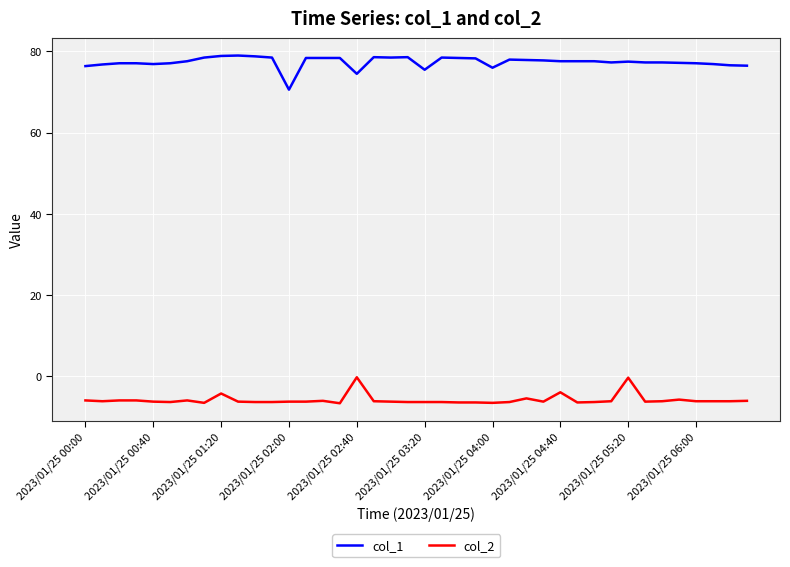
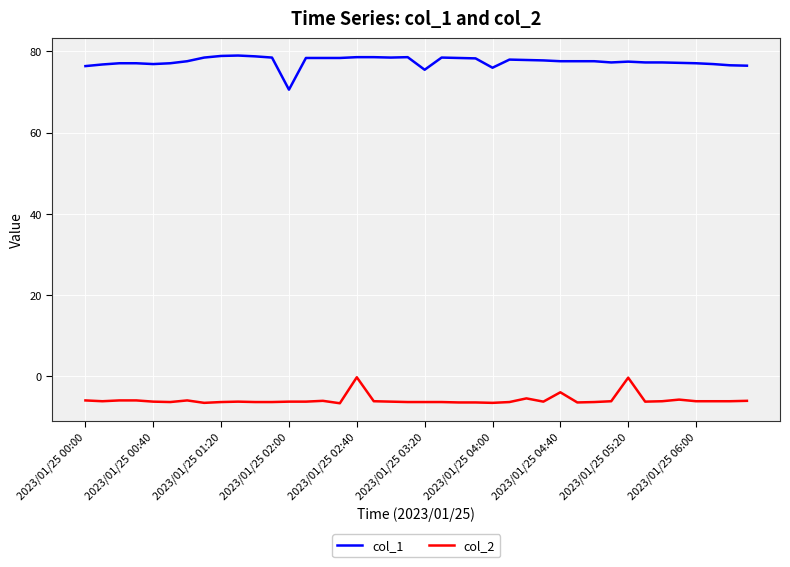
  {
    "col_1": {
      "2023/01/25 00:00": 76,
      "2023/01/25 00:40": 77,
      "2023/01/25 01:20": 79,
      "2023/01/25 02:00": 71,
-     "2023/01/25 02:40": 75,
+     "2023/01/25 02:40": 79,
      "2023/01/25 03:20": 76,
      "2023/01/25 04:00": 76,
      "2023/01/25 04:40": 78,
      "2023/01/25 05:20": 78,
      "2023/01/25 06:00": 77
    },
    "col_2": {
      "2023/01/25 00:00": -6,
      "2023/01/25 00:40": -6,
-     "2023/01/25 01:20": -4,
+     "2023/01/25 01:20": -6,
      "2023/01/25 02:00": -6,
      "2023/01/25 02:40": 0,
      "2023/01/25 03:20": -6,
      "2023/01/25 04:00": -7,
      "2023/01/25 04:40": -4,
      "2023/01/25 05:20": 0,
      "2023/01/25 06:00": -6
    }
  }
